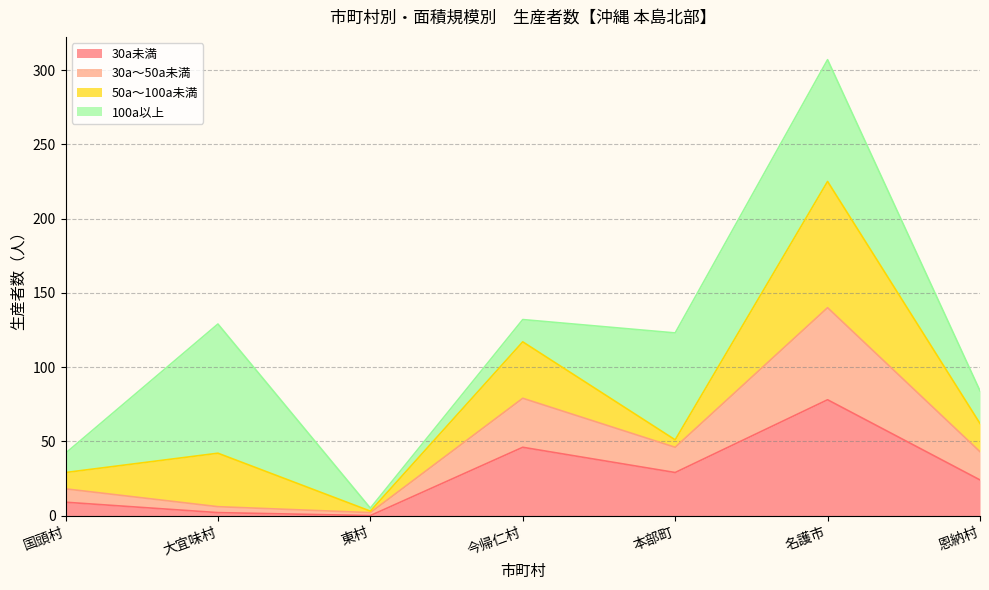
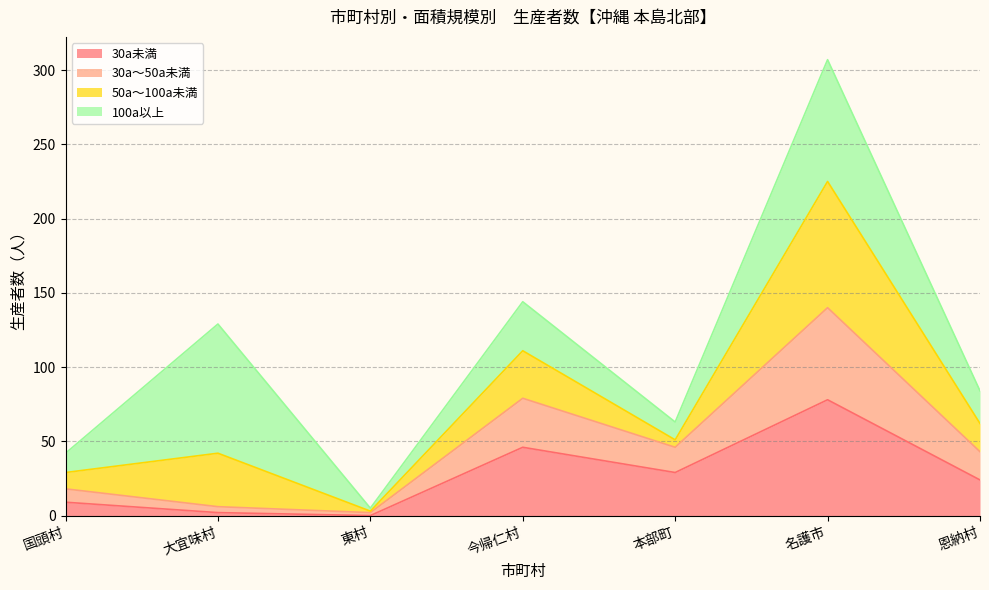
  {
    "50a～100a未満": {
      "国頭村": 11,
      "大宜味村": 36,
-     "今帰仁村": 38,
+     "今帰仁村": 32,
      "本部町": 5,
      "名護市": 85,
      "恩納村": 19
    },
    "100a以上": {
      "国頭村": 13,
      "大宜味村": 87,
      "東村": 2,
-     "今帰仁村": 15,
-     "本部町": 72,
+     "今帰仁村": 33,
+     "本部町": 12,
      "名護市": 82,
      "恩納村": 22
    }
  }
